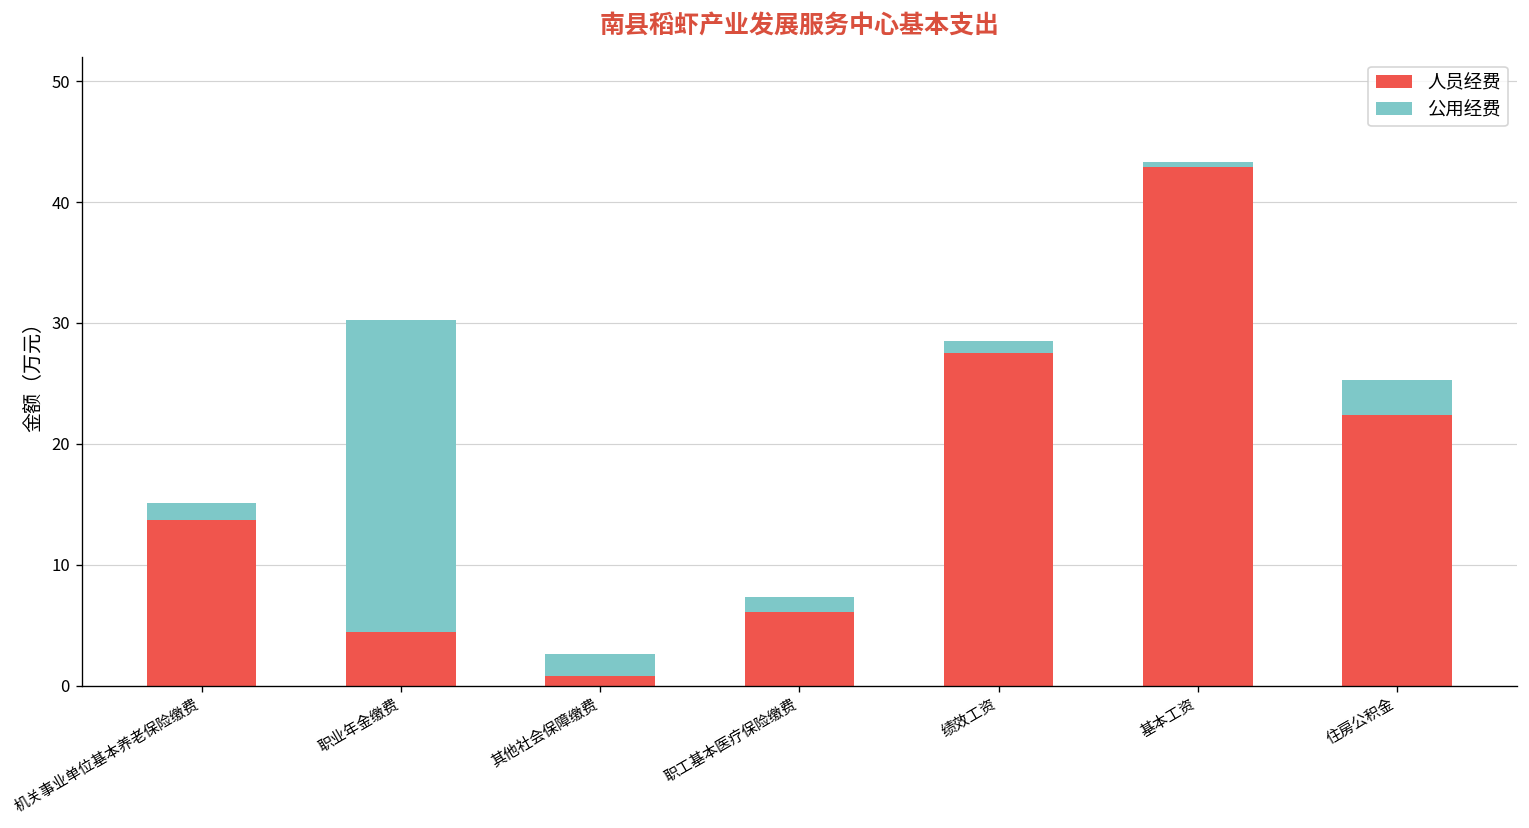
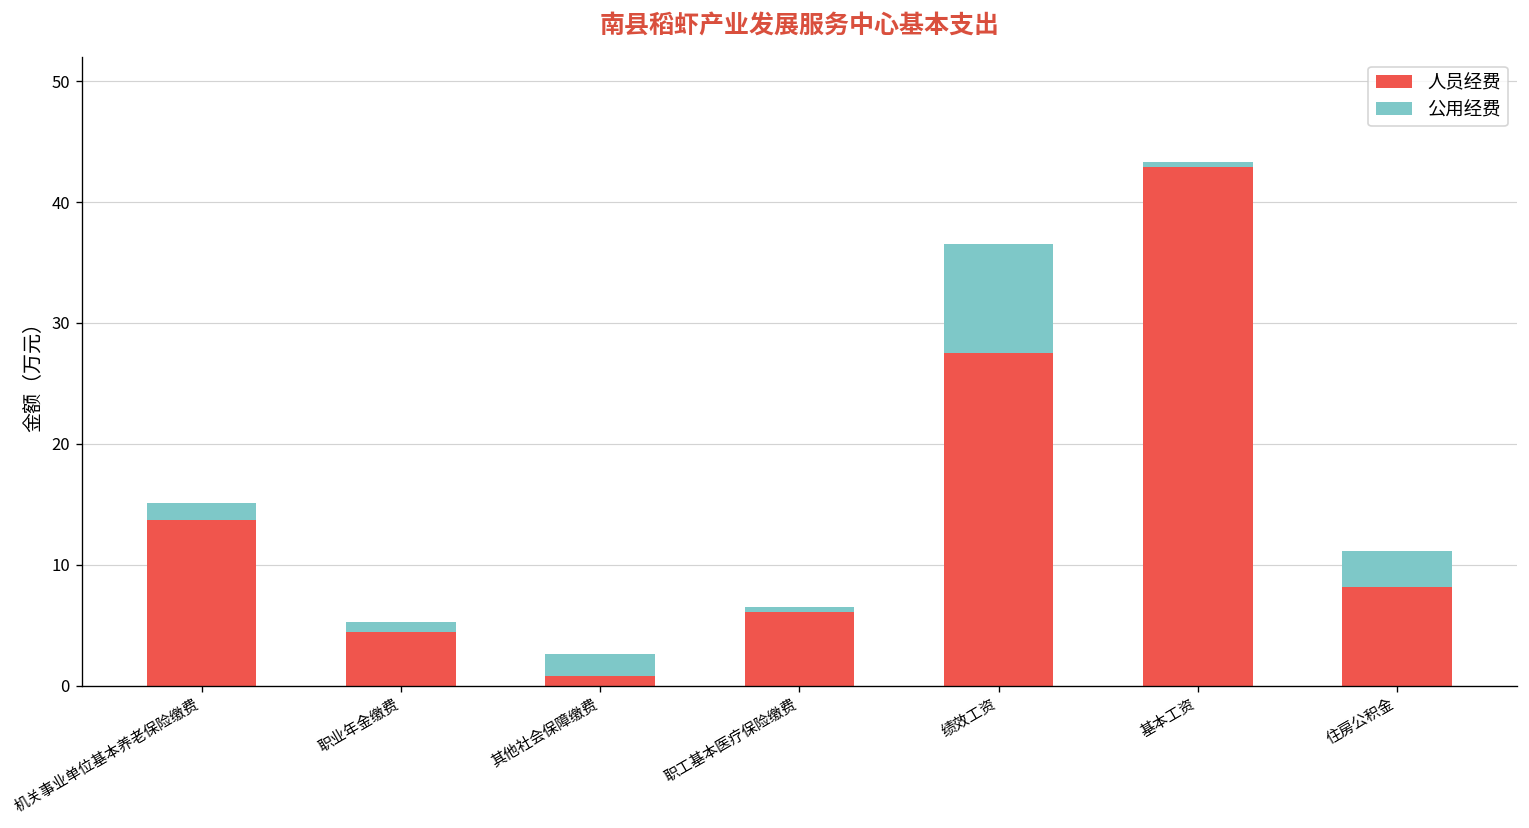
  {
    "人员经费": {
      "机关事业单位基本养老保险缴费": 13.7,
      "职业年金缴费": 4.4,
      "其他社会保障缴费": 0.8,
      "职工基本医疗保险缴费": 6.1,
      "绩效工资": 27.5,
      "基本工资": 42.9,
-     "住房公积金": 22.4
+     "住房公积金": 8.2
    },
    "公用经费": {
      "机关事业单位基本养老保险缴费": 1.4,
-     "职业年金缴费": 25.8,
+     "职业年金缴费": 0.9,
      "其他社会保障缴费": 1.8,
-     "职工基本医疗保险缴费": 1.2,
-     "绩效工资": 1,
+     "职工基本医疗保险缴费": 0.4,
+     "绩效工资": 9,
      "基本工资": 0.4,
      "住房公积金": 2.9
    }
  }
